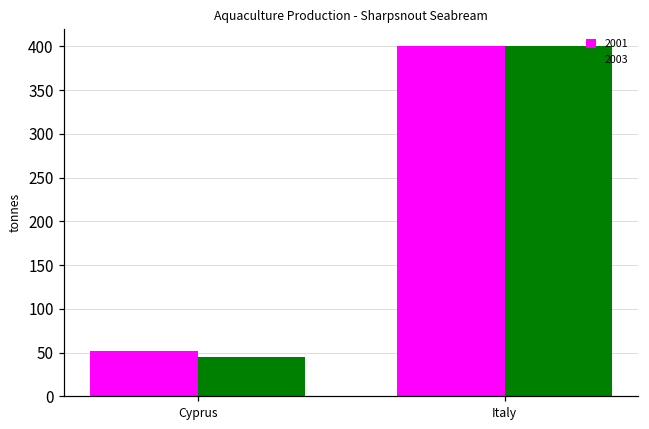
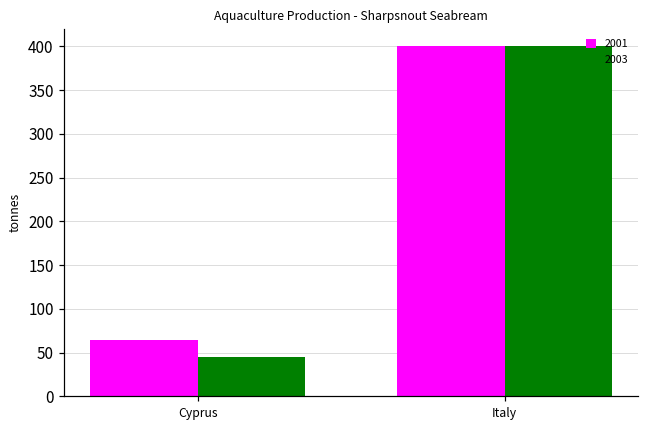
  {
    "2001": {
-     "Cyprus": 50,
+     "Cyprus": 60,
      "Italy": 400
    },
    "2003": {
      "Cyprus": 50,
      "Italy": 400
    }
  }
